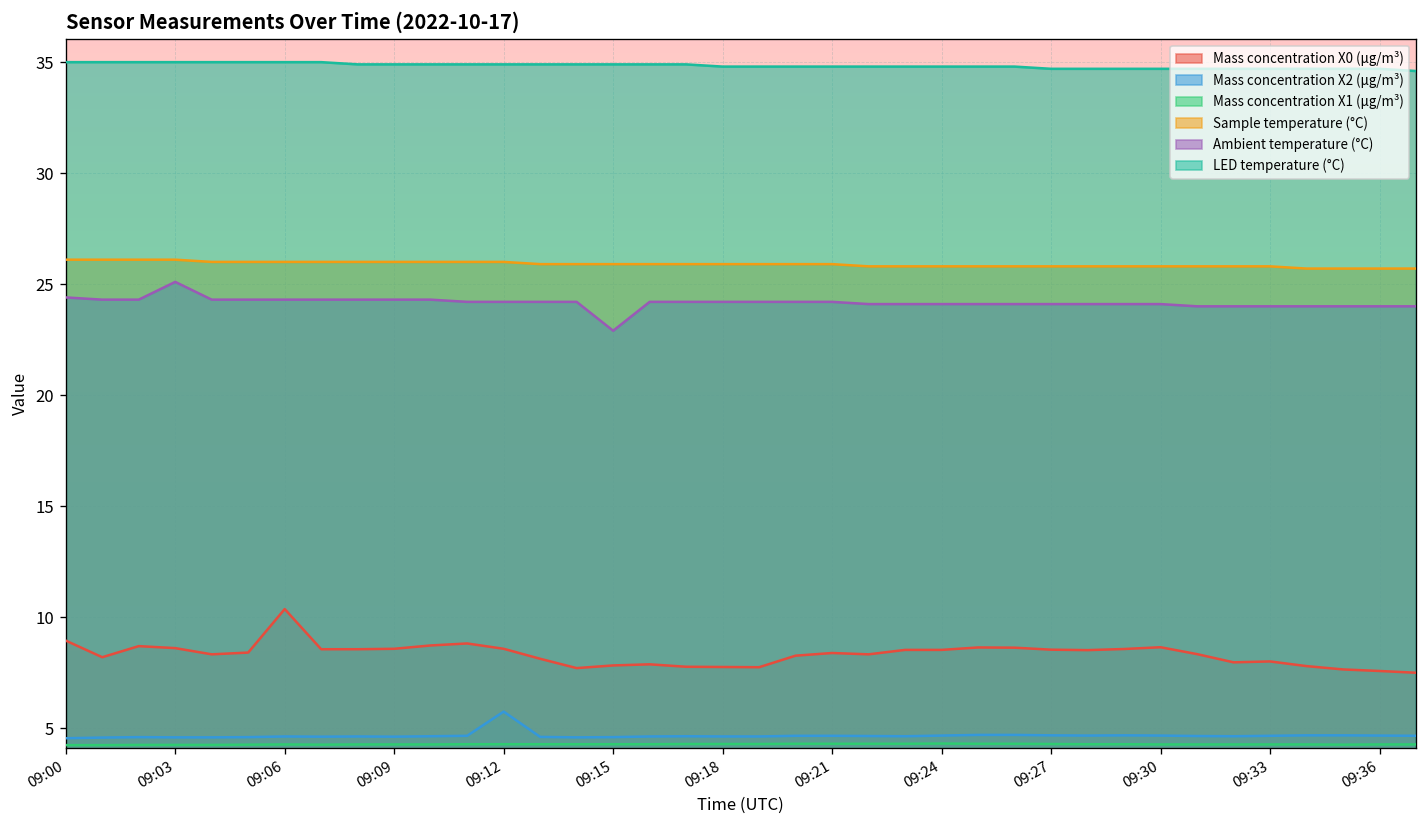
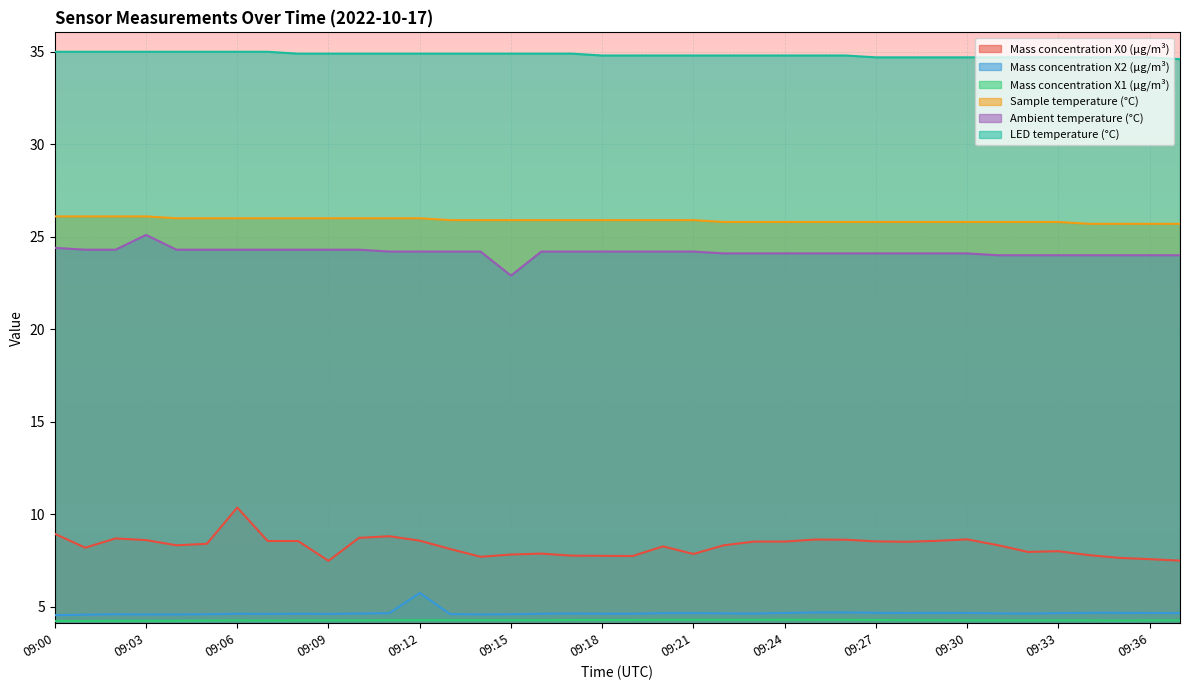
  {
    "Mass concentration X0 (μg/m³)": {
      "09:00": 8.9,
      "09:03": 8.6,
      "09:06": 10.4,
-     "09:09": 8.6,
+     "09:09": 7.5,
      "09:12": 8.6,
      "09:15": 7.8,
      "09:18": 7.8,
-     "09:21": 8.4,
+     "09:21": 7.9,
      "09:24": 8.5,
      "09:27": 8.5,
      "09:30": 8.6,
      "09:33": 8.0,
      "09:36": 7.6
    },
    "Mass concentration X2 (μg/m³)": {
      "09:00": 4.5,
      "09:03": 4.6,
      "09:06": 4.6,
      "09:09": 4.6,
      "09:12": 5.7,
      "09:15": 4.6,
      "09:18": 4.6,
      "09:21": 4.7,
      "09:24": 4.7,
      "09:27": 4.7,
      "09:30": 4.7,
      "09:33": 4.7,
      "09:36": 4.7
    },
    "Sample temperature (°C)": {
      "09:00": 26.1,
      "09:03": 26.1,
      "09:06": 26.0,
      "09:09": 26.0,
      "09:12": 26.0,
      "09:15": 25.9,
      "09:18": 25.9,
      "09:21": 25.9,
      "09:24": 25.8,
      "09:27": 25.8,
      "09:30": 25.8,
      "09:33": 25.8,
      "09:36": 25.7
    },
    "Ambient temperature (°C)": {
      "09:00": 24.4,
      "09:03": 25.1,
      "09:06": 24.3,
      "09:09": 24.3,
      "09:12": 24.2,
      "09:15": 22.9,
      "09:18": 24.2,
      "09:21": 24.2,
      "09:24": 24.1,
      "09:27": 24.1,
      "09:30": 24.1,
      "09:33": 24.0,
      "09:36": 24.0
    }
  }
